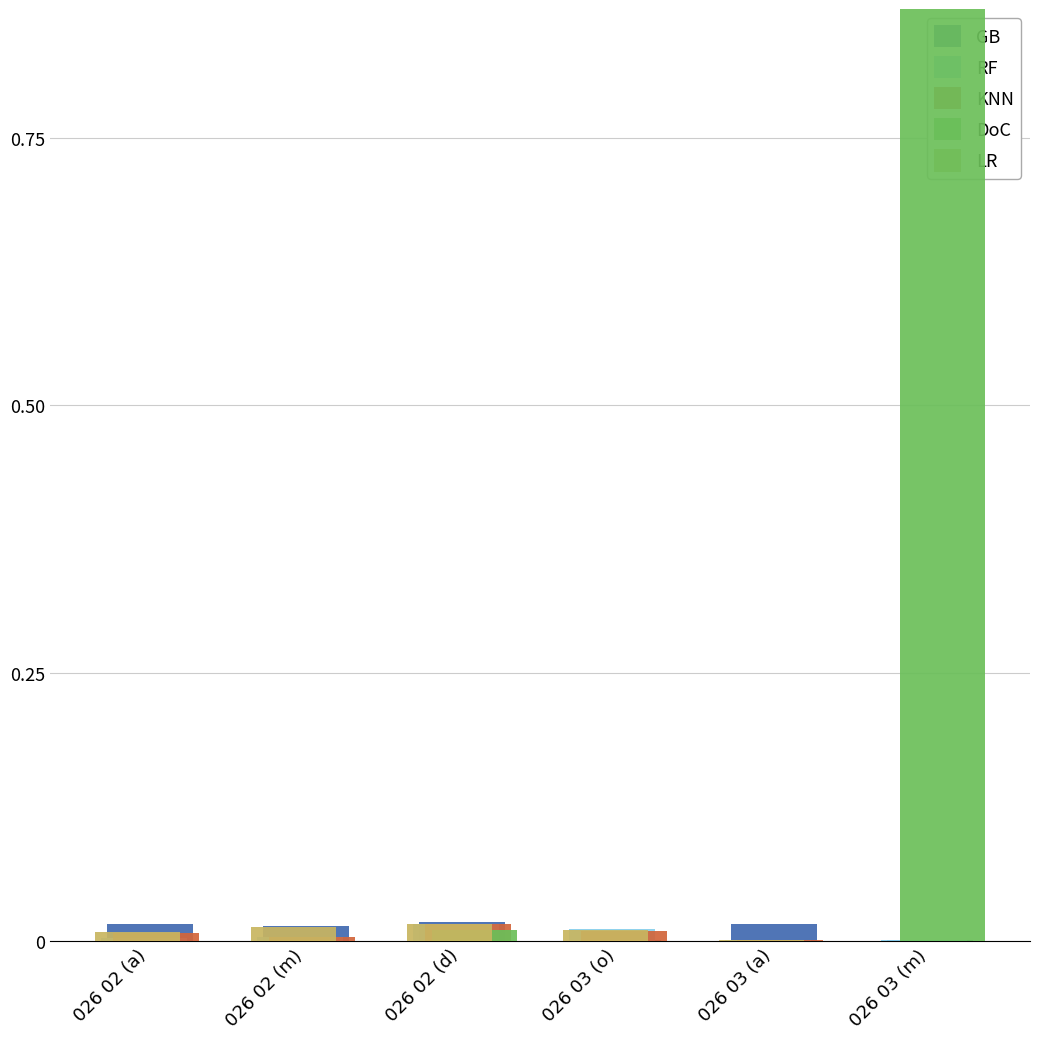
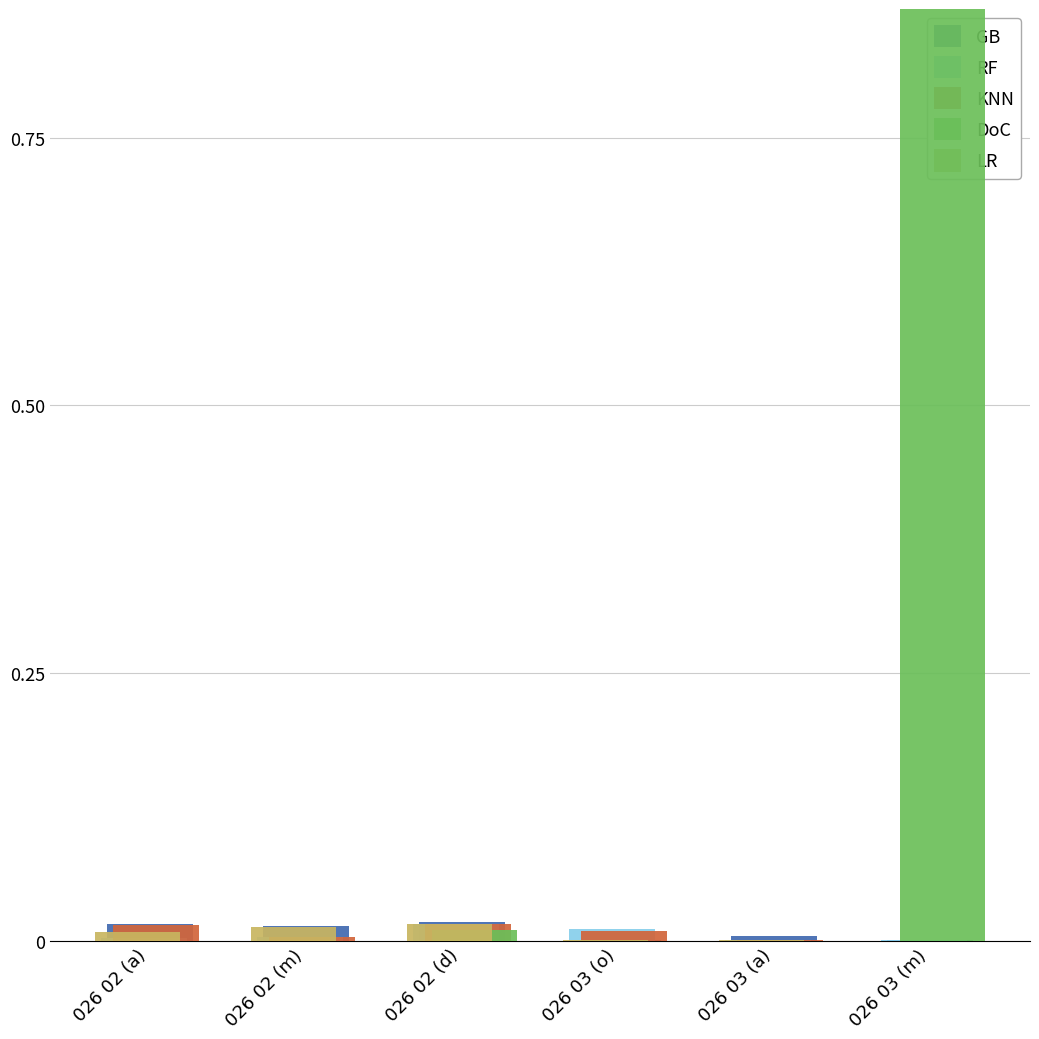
  {
    "GB": {
      "026 02 (a)": 0.015,
      "026 02 (m)": 0.014,
      "026 02 (d)": 0.017,
-     "026 03 (a)": 0.016
+     "026 03 (a)": 0.005
    },
    "RF": {
      "026 02 (d)": 0.016,
      "026 03 (o)": 0.011
    },
    "KNN": {
-     "026 02 (a)": 0.007,
+     "026 02 (a)": 0.015,
      "026 02 (d)": 0.016
    },
    "LR": {
      "026 02 (m)": 0.013,
      "026 02 (d)": 0.016,
-     "026 03 (o)": 0.010
+     "026 03 (o)": 0.001
    }
  }
